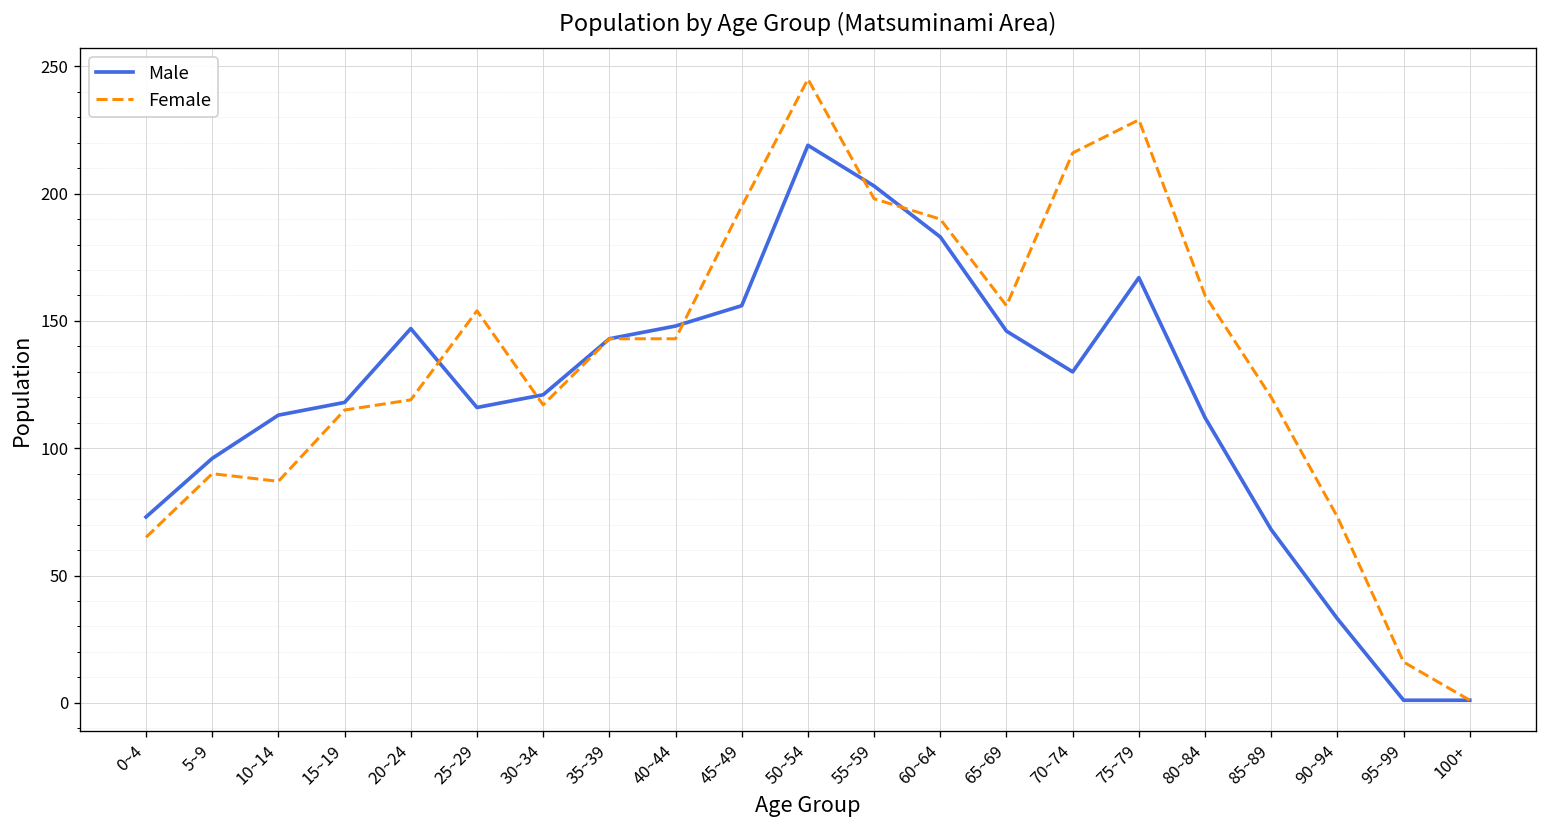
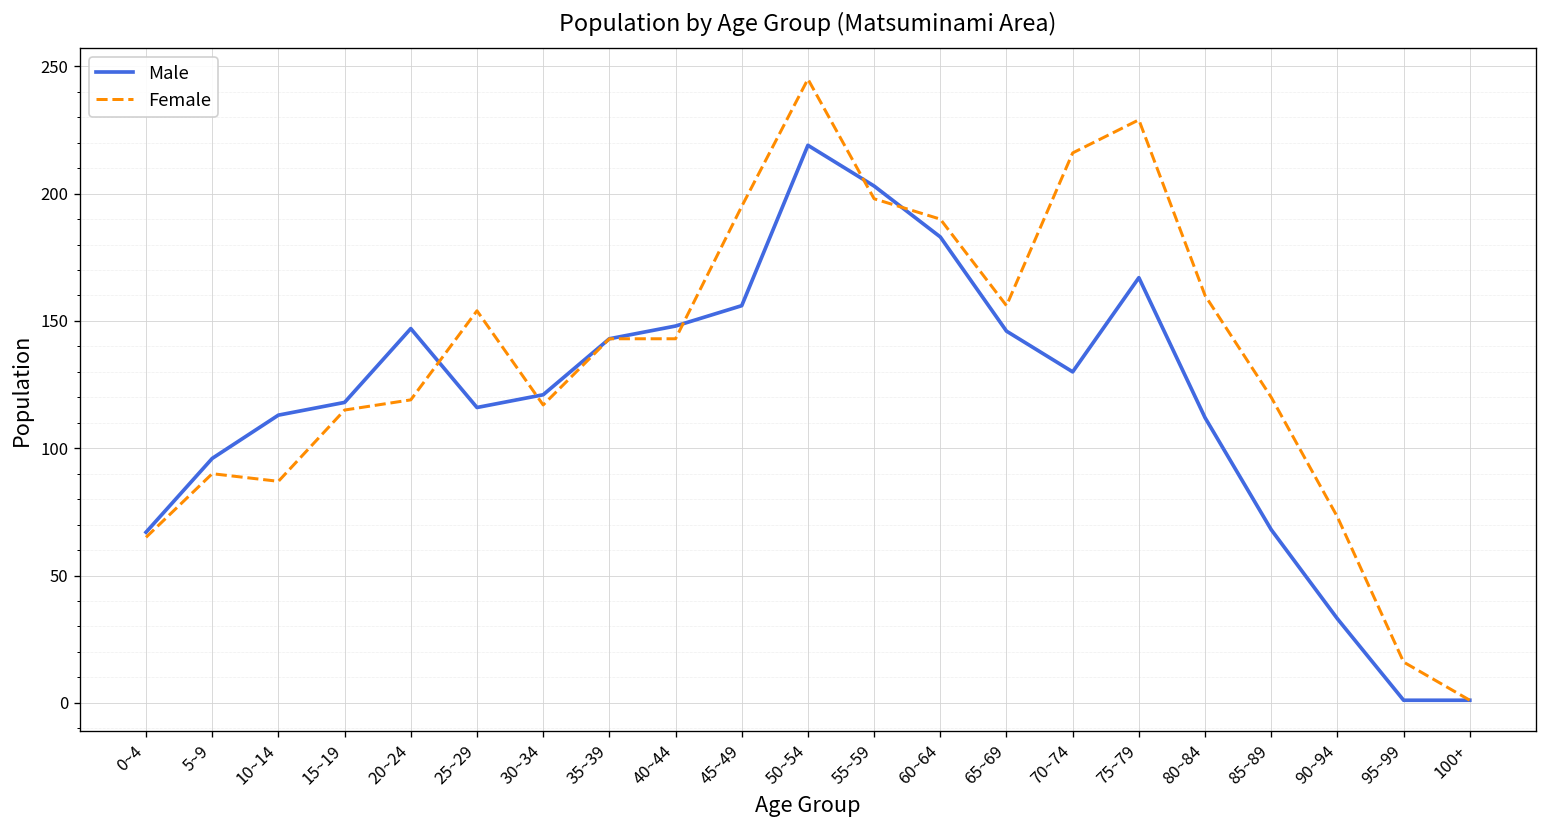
  {
    "Male": {
-     "0~4": 73,
+     "0~4": 67,
      "5~9": 96,
      "10~14": 113,
      "15~19": 118,
      "20~24": 147,
      "25~29": 116,
      "30~34": 121,
      "40~44": 148,
      "45~49": 156,
      "50~54": 219,
      "55~59": 203,
      "60~64": 183,
      "65~69": 146,
      "70~74": 130,
      "75~79": 167,
      "80~84": 112,
      "85~89": 68,
      "90~94": 33,
      "95~99": 1
    },
    "Female": {
      "0~4": 65,
      "5~9": 90,
      "10~14": 87,
      "15~19": 115,
      "20~24": 119,
      "25~29": 154,
      "30~34": 117,
      "40~44": 143,
      "45~49": 195,
      "50~54": 245,
      "55~59": 198,
      "60~64": 190,
      "65~69": 156,
      "70~74": 216,
      "75~79": 229,
      "80~84": 160,
      "85~89": 120,
      "90~94": 73,
      "95~99": 16
    }
  }
